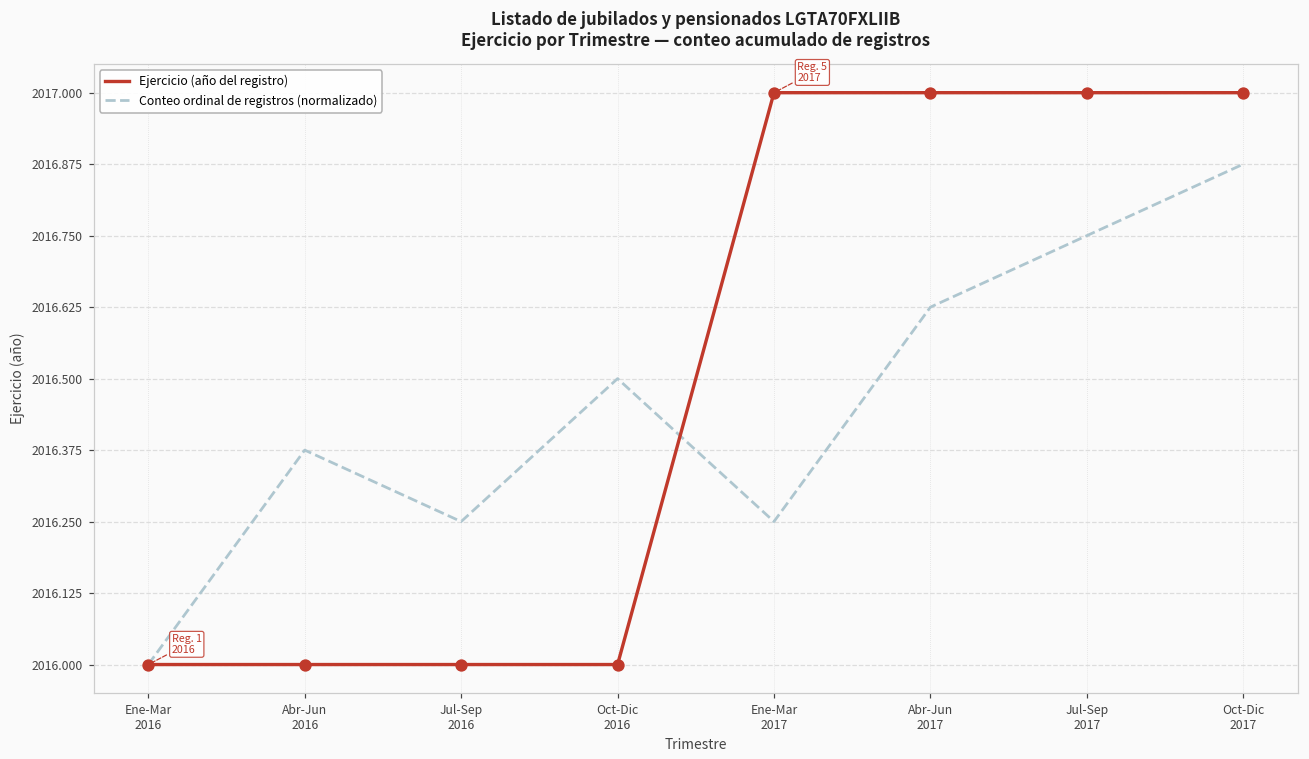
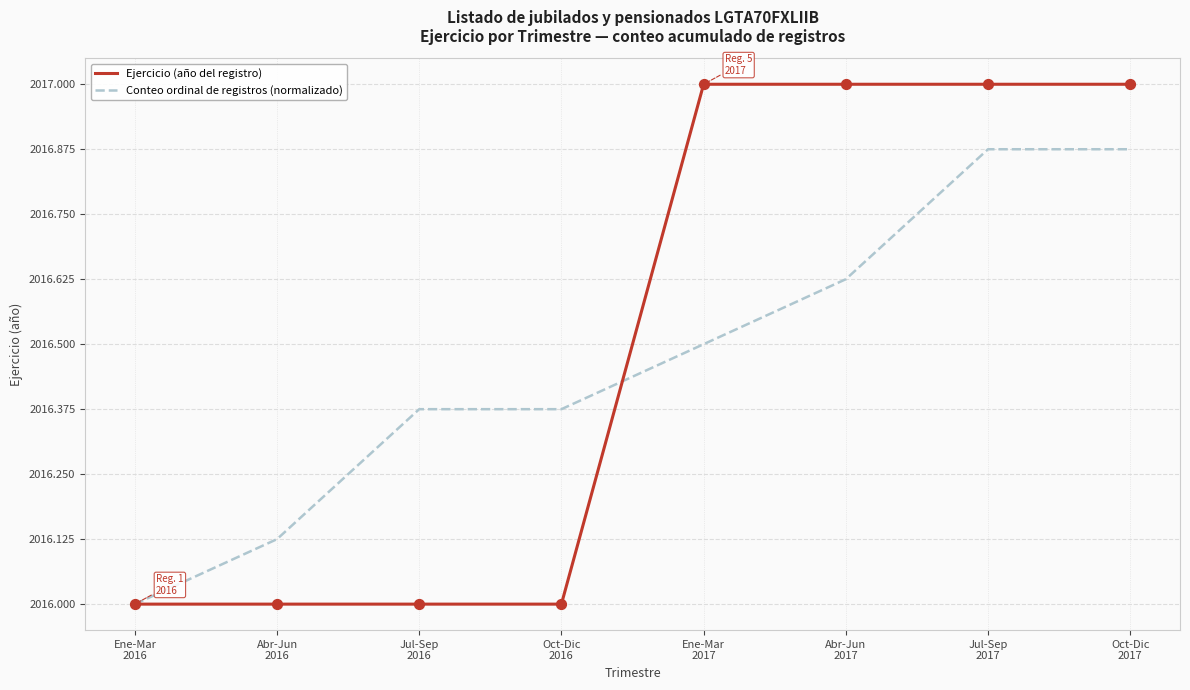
  {
    "Ejercicio (año del registro)": {
      "Abr-Jun 2016": 2016.00,
      "Jul-Sep 2016": 2016.00,
      "Oct-Dic 2016": 2016.00,
      "Abr-Jun 2017": 2017.00,
      "Jul-Sep 2017": 2017.00,
      "Oct-Dic 2017": 2017.00
    },
    "Conteo ordinal de registros (normalizado)": {
-     "Abr-Jun 2016": 2016.38,
-     "Jul-Sep 2016": 2016.25,
-     "Oct-Dic 2016": 2016.50,
-     "Ene-Mar 2017": 2016.25,
+     "Abr-Jun 2016": 2016.13,
+     "Jul-Sep 2016": 2016.38,
+     "Oct-Dic 2016": 2016.38,
+     "Ene-Mar 2017": 2016.50,
      "Abr-Jun 2017": 2016.63,
-     "Jul-Sep 2017": 2016.75,
+     "Jul-Sep 2017": 2016.88,
      "Oct-Dic 2017": 2016.88
    }
  }
